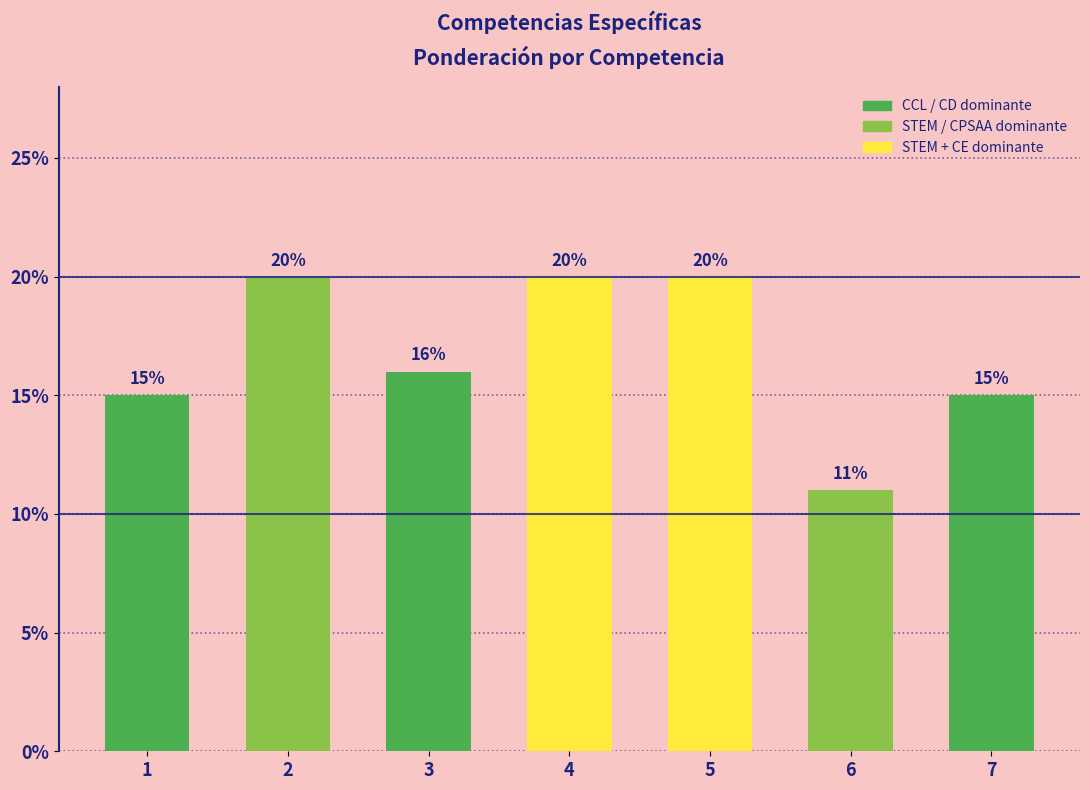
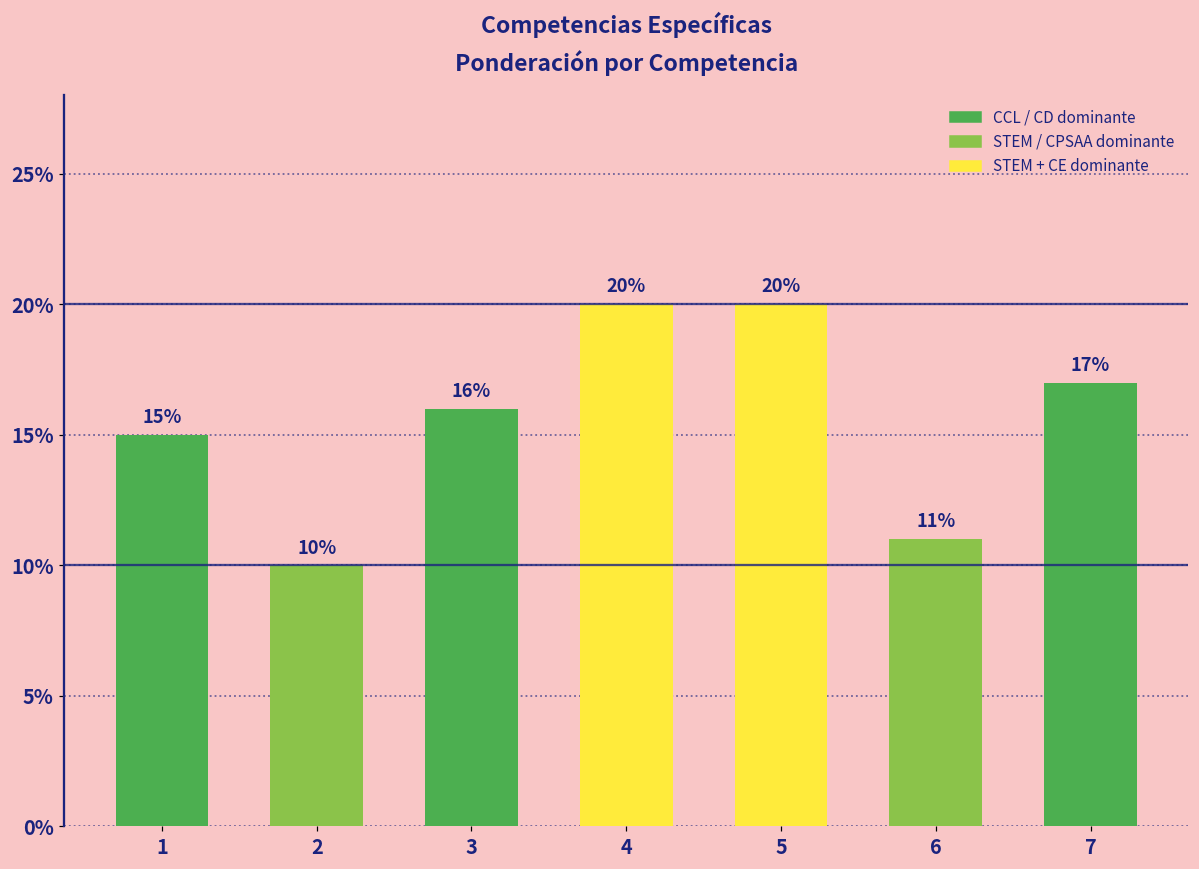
  {
    "1": "15%",
-   "2": "20%",
+   "2": "10%",
    "3": "16%",
    "4": "20%",
    "5": "20%",
    "6": "11%",
-   "7": "15%"
+   "7": "17%"
  }
